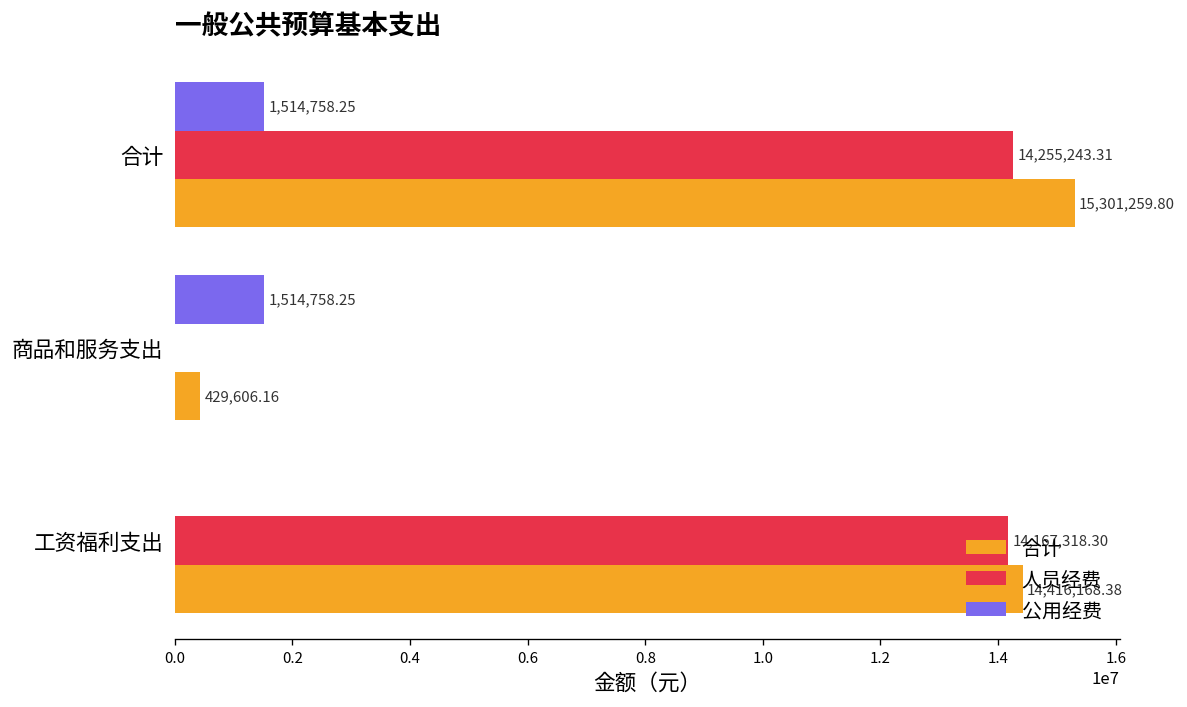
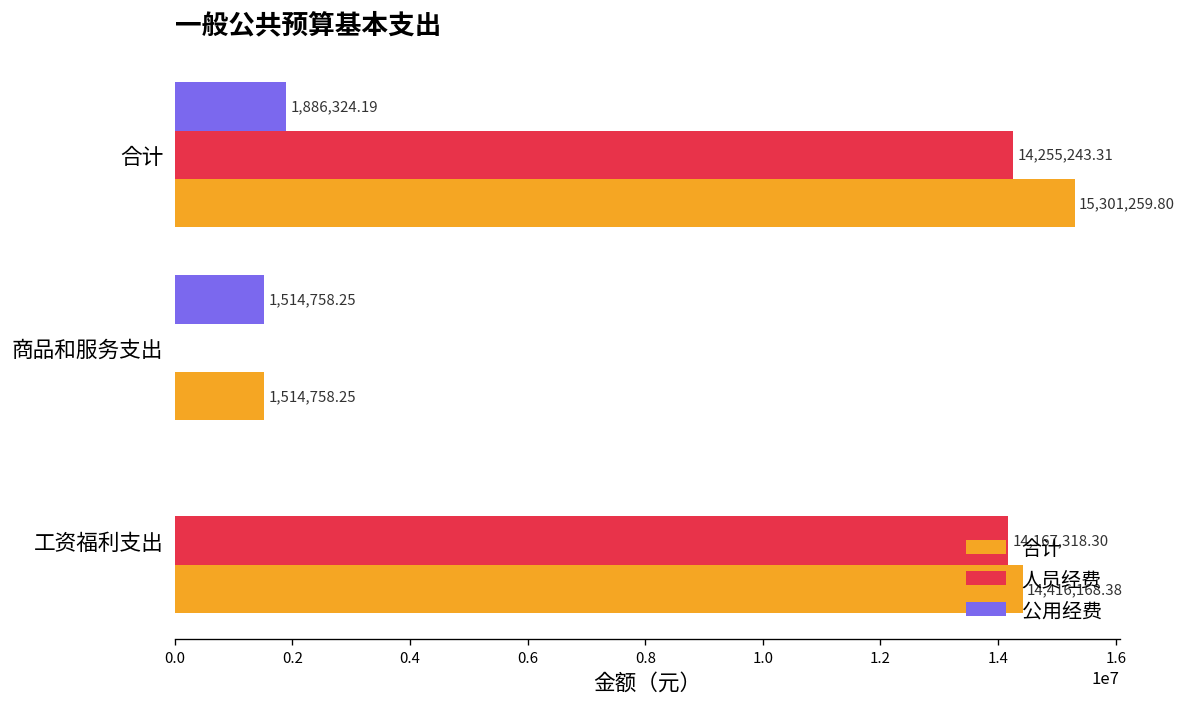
  {
    "合计": {
      "合计": "15,301,259.80",
-     "商品和服务支出": "429,606.16",
+     "商品和服务支出": "1,514,758.25",
      "工资福利支出": "14,416,168.38"
    },
    "人员经费": {
      "合计": "14,255,243.31",
      "工资福利支出": "14,167,318.30"
    },
    "公用经费": {
-     "合计": "1,514,758.25",
+     "合计": "1,886,324.19",
      "商品和服务支出": "1,514,758.25"
    }
  }
